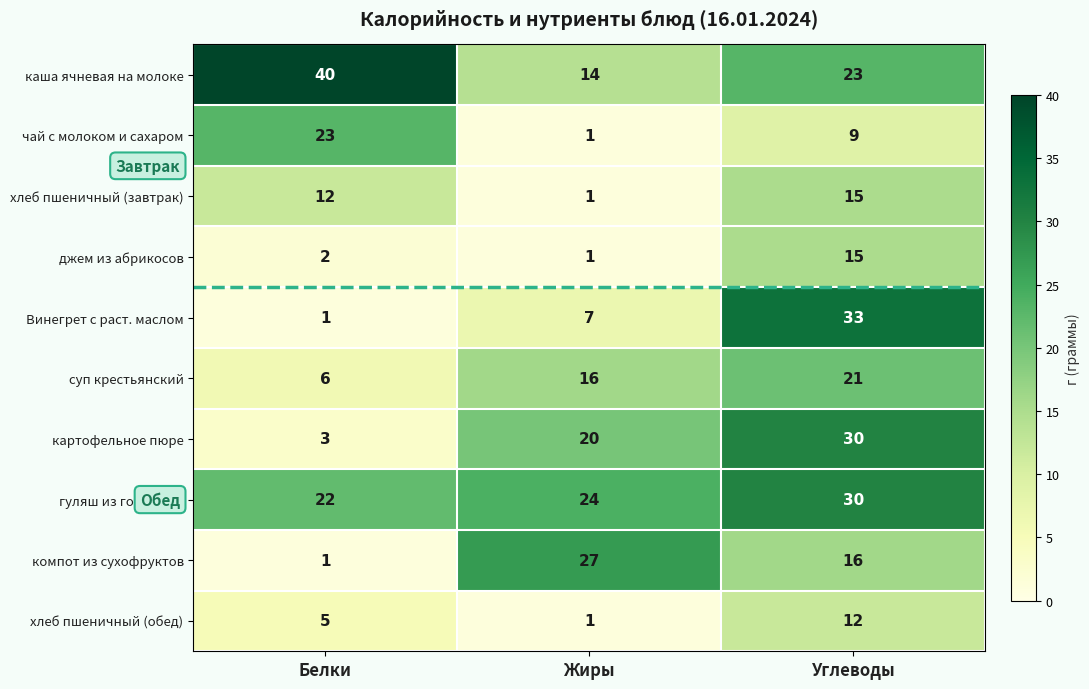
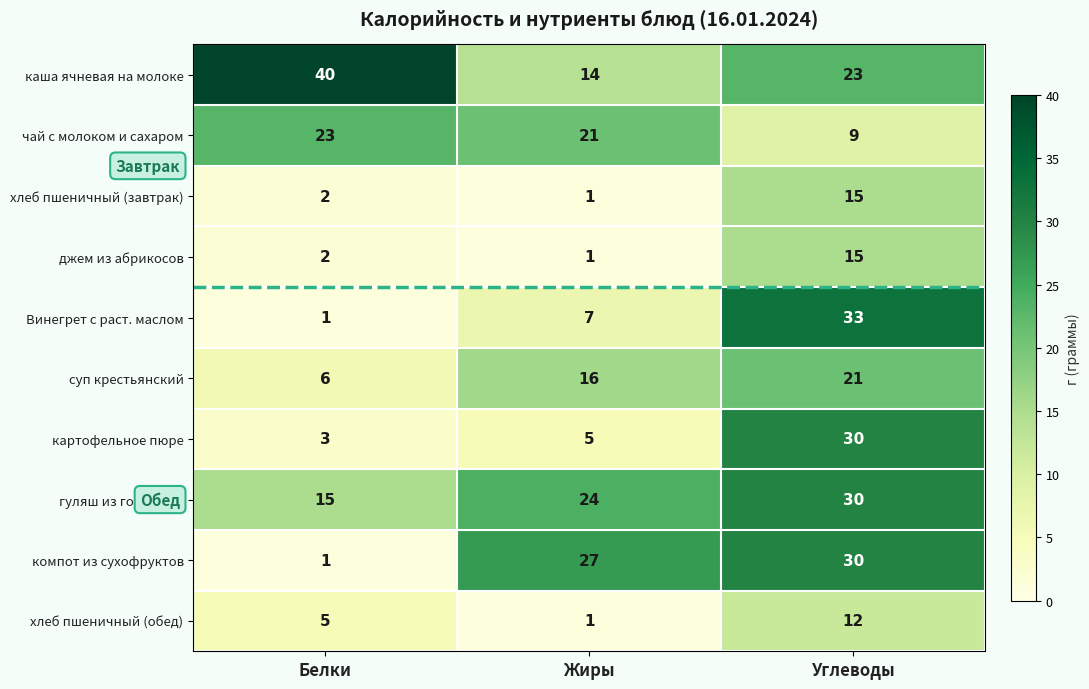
  {
    "каша ячневая на молоке": {
      "Белки": 40,
      "Жиры": 14,
      "Углеводы": 23
    },
    "чай с молоком и сахаром": {
      "Белки": 23,
-     "Жиры": 1,
+     "Жиры": 21,
      "Углеводы": 9
    },
    "хлеб пшеничный (завтрак)": {
-     "Белки": 12,
+     "Белки": 2,
      "Жиры": 1,
      "Углеводы": 15
    },
    "джем из абрикосов": {
      "Белки": 2,
      "Жиры": 1,
      "Углеводы": 15
    },
    "Винегрет с раст. маслом": {
      "Белки": 1,
      "Жиры": 7,
      "Углеводы": 33
    },
    "суп крестьянский": {
      "Белки": 6,
      "Жиры": 16,
      "Углеводы": 21
    },
    "картофельное пюре": {
      "Белки": 3,
-     "Жиры": 20,
+     "Жиры": 5,
      "Углеводы": 30
    },
    "гуляш из говядины": {
-     "Белки": 22,
+     "Белки": 15,
      "Жиры": 24,
      "Углеводы": 30
    },
    "компот из сухофруктов": {
      "Белки": 1,
      "Жиры": 27,
-     "Углеводы": 16
+     "Углеводы": 30
    },
    "хлеб пшеничный (обед)": {
      "Белки": 5,
      "Жиры": 1,
      "Углеводы": 12
    }
  }
